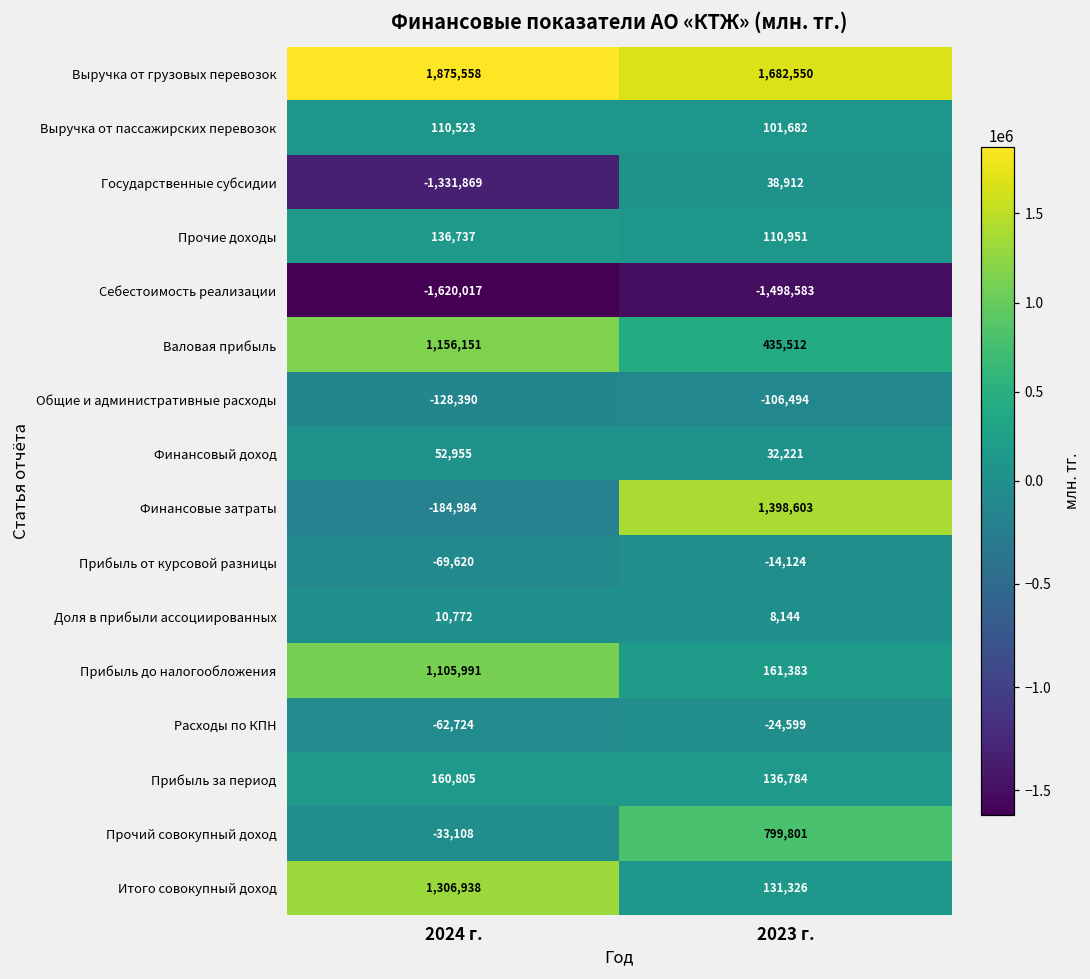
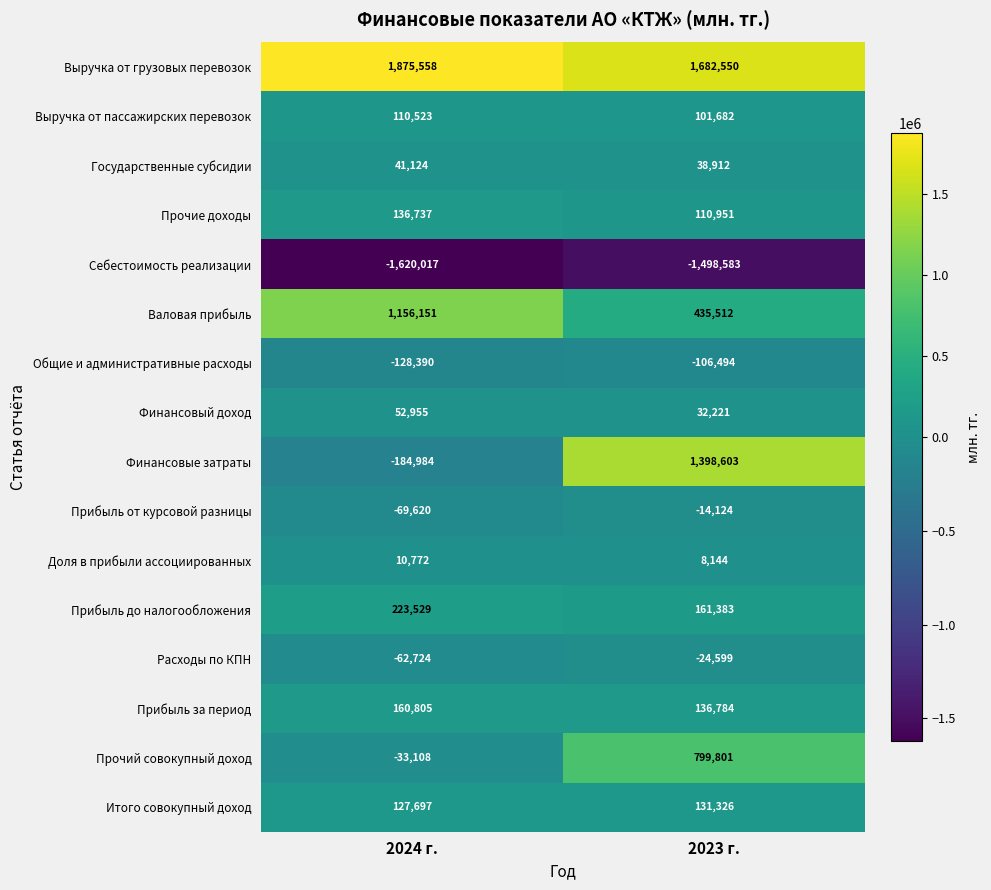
  {
    "Выручка от грузовых перевозок": {
      "2024 г.": "1,875,558",
      "2023 г.": "1,682,550"
    },
    "Выручка от пассажирских перевозок": {
      "2024 г.": "110,523",
      "2023 г.": "101,682"
    },
    "Государственные субсидии": {
-     "2024 г.": "-1,331,869",
+     "2024 г.": "41,124",
      "2023 г.": "38,912"
    },
    "Прочие доходы": {
      "2024 г.": "136,737",
      "2023 г.": "110,951"
    },
    "Себестоимость реализации": {
      "2024 г.": "-1,620,017",
      "2023 г.": "-1,498,583"
    },
    "Валовая прибыль": {
      "2024 г.": "1,156,151",
      "2023 г.": "435,512"
    },
    "Общие и административные расходы": {
      "2024 г.": "-128,390",
      "2023 г.": "-106,494"
    },
    "Финансовый доход": {
      "2024 г.": "52,955",
      "2023 г.": "32,221"
    },
    "Финансовые затраты": {
      "2024 г.": "-184,984",
      "2023 г.": "1,398,603"
    },
    "Прибыль от курсовой разницы": {
      "2024 г.": "-69,620",
      "2023 г.": "-14,124"
    },
    "Доля в прибыли ассоциированных": {
      "2024 г.": "10,772",
      "2023 г.": "8,144"
    },
    "Прибыль до налогообложения": {
-     "2024 г.": "1,105,991",
+     "2024 г.": "223,529",
      "2023 г.": "161,383"
    },
    "Расходы по КПН": {
      "2024 г.": "-62,724",
      "2023 г.": "-24,599"
    },
    "Прибыль за период": {
      "2024 г.": "160,805",
      "2023 г.": "136,784"
    },
    "Прочий совокупный доход": {
      "2024 г.": "-33,108",
      "2023 г.": "799,801"
    },
    "Итого совокупный доход": {
-     "2024 г.": "1,306,938",
+     "2024 г.": "127,697",
      "2023 г.": "131,326"
    }
  }
